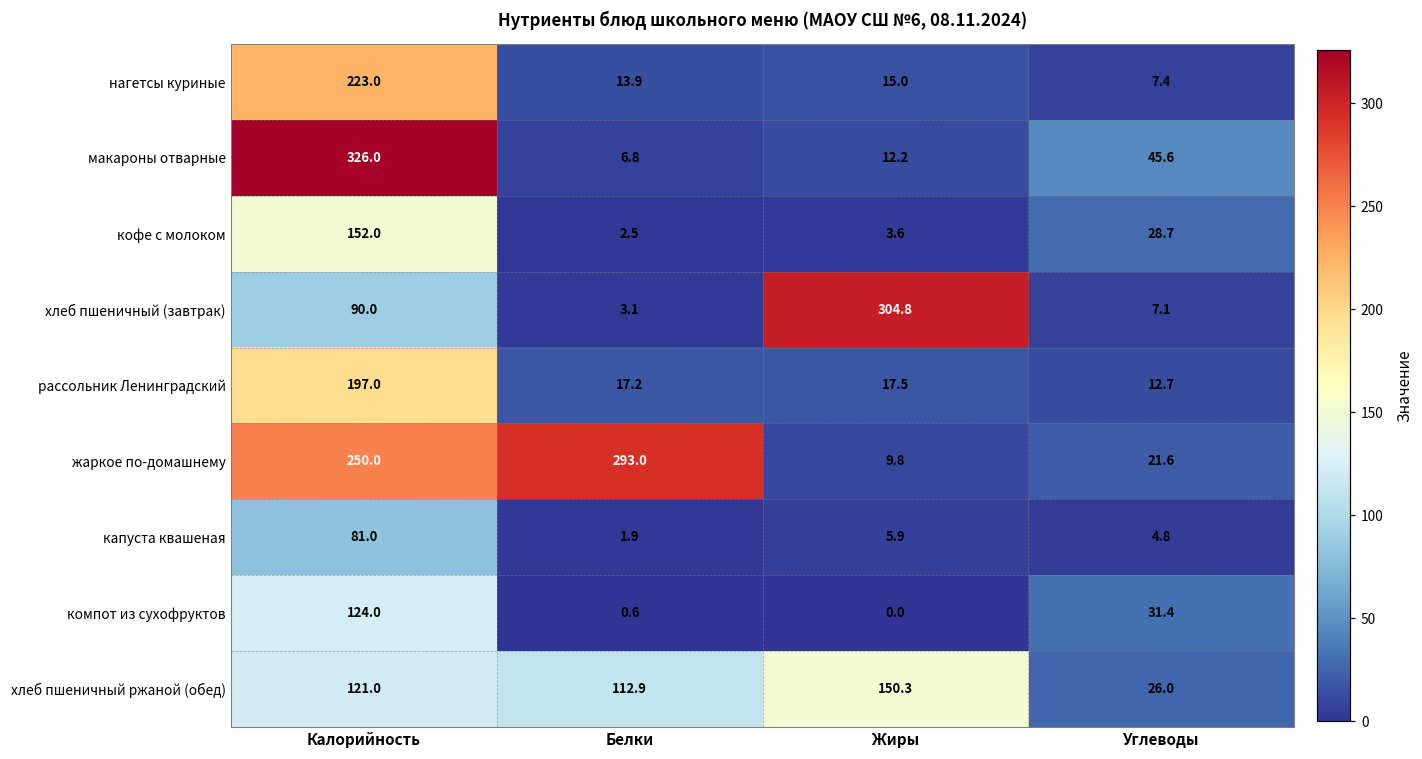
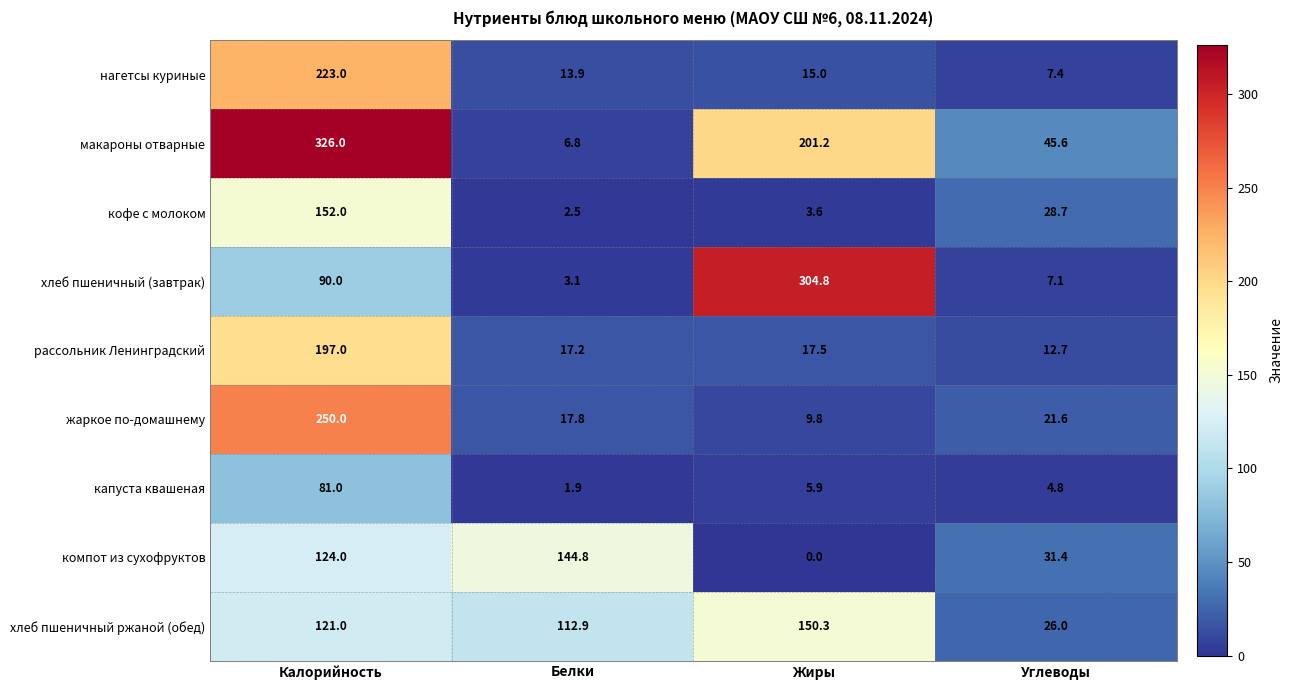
  {
    "нагетсы куриные": {
      "Калорийность": 223.0,
      "Белки": 13.9,
      "Жиры": 15.0,
      "Углеводы": 7.4
    },
    "макароны отварные": {
      "Калорийность": 326.0,
      "Белки": 6.8,
-     "Жиры": 12.2,
+     "Жиры": 201.2,
      "Углеводы": 45.6
    },
    "кофе с молоком": {
      "Калорийность": 152.0,
      "Белки": 2.5,
      "Жиры": 3.6,
      "Углеводы": 28.7
    },
    "хлеб пшеничный (завтрак)": {
      "Калорийность": 90.0,
      "Белки": 3.1,
      "Жиры": 304.8,
      "Углеводы": 7.1
    },
    "рассольник Ленинградский": {
      "Калорийность": 197.0,
      "Белки": 17.2,
      "Жиры": 17.5,
      "Углеводы": 12.7
    },
    "жаркое по-домашнему": {
      "Калорийность": 250.0,
-     "Белки": 293.0,
+     "Белки": 17.8,
      "Жиры": 9.8,
      "Углеводы": 21.6
    },
    "капуста квашеная": {
      "Калорийность": 81.0,
      "Белки": 1.9,
      "Жиры": 5.9,
      "Углеводы": 4.8
    },
    "компот из сухофруктов": {
      "Калорийность": 124.0,
-     "Белки": 0.6,
+     "Белки": 144.8,
      "Жиры": 0.0,
      "Углеводы": 31.4
    },
    "хлеб пшеничный ржаной (обед)": {
      "Калорийность": 121.0,
      "Белки": 112.9,
      "Жиры": 150.3,
      "Углеводы": 26.0
    }
  }
